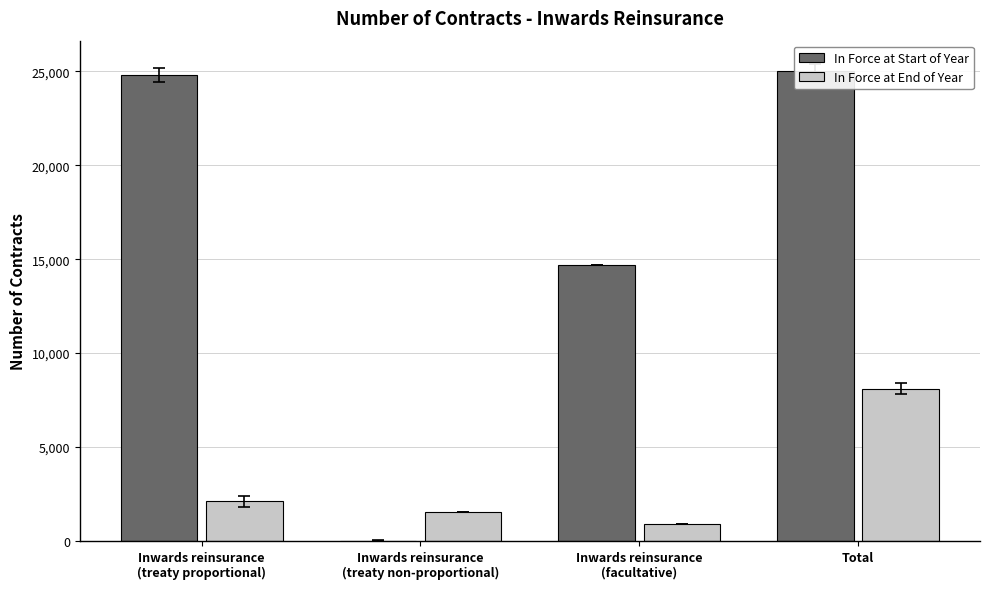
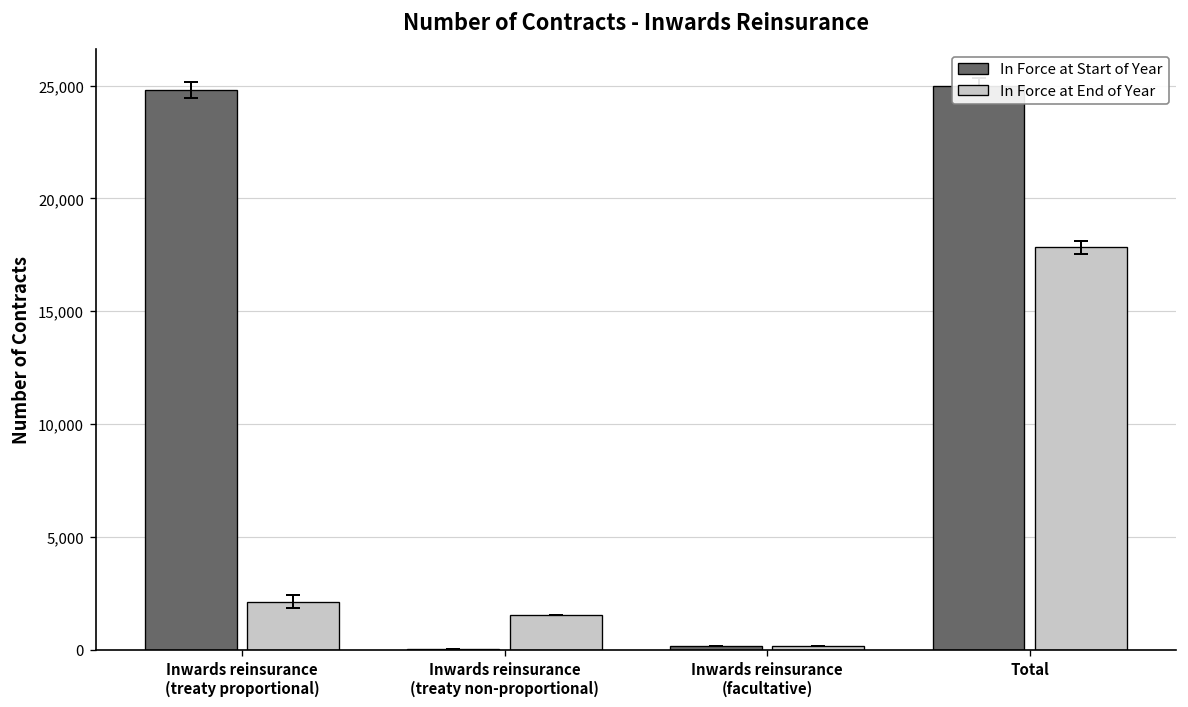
  {
    "In Force at Start of Year": {
      "Inwards reinsurance (treaty proportional)": "24,800",
-     "Inwards reinsurance (facultative)": "14,700"
+     "Inwards reinsurance (facultative)": "200"
    },
    "In Force at End of Year": {
      "Inwards reinsurance (treaty proportional)": "2,100",
      "Inwards reinsurance (treaty non-proportional)": "1,500",
-     "Inwards reinsurance (facultative)": "900",
-     "Total": "8,100"
+     "Inwards reinsurance (facultative)": "200",
+     "Total": "17,800"
    }
  }
